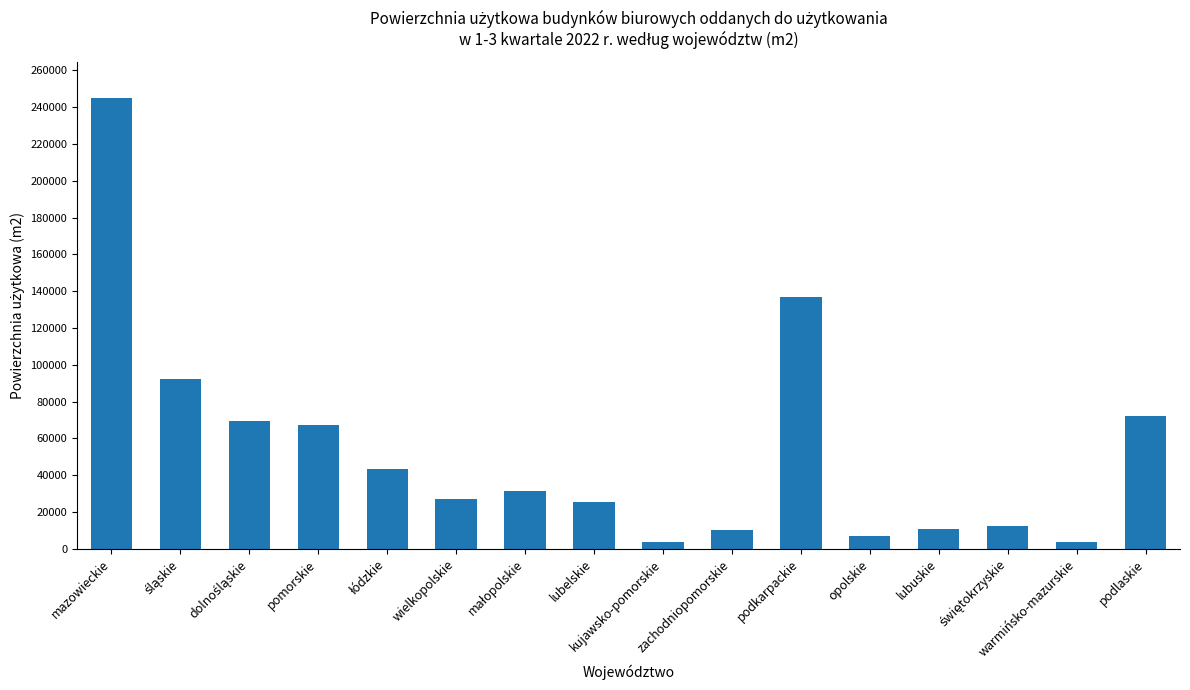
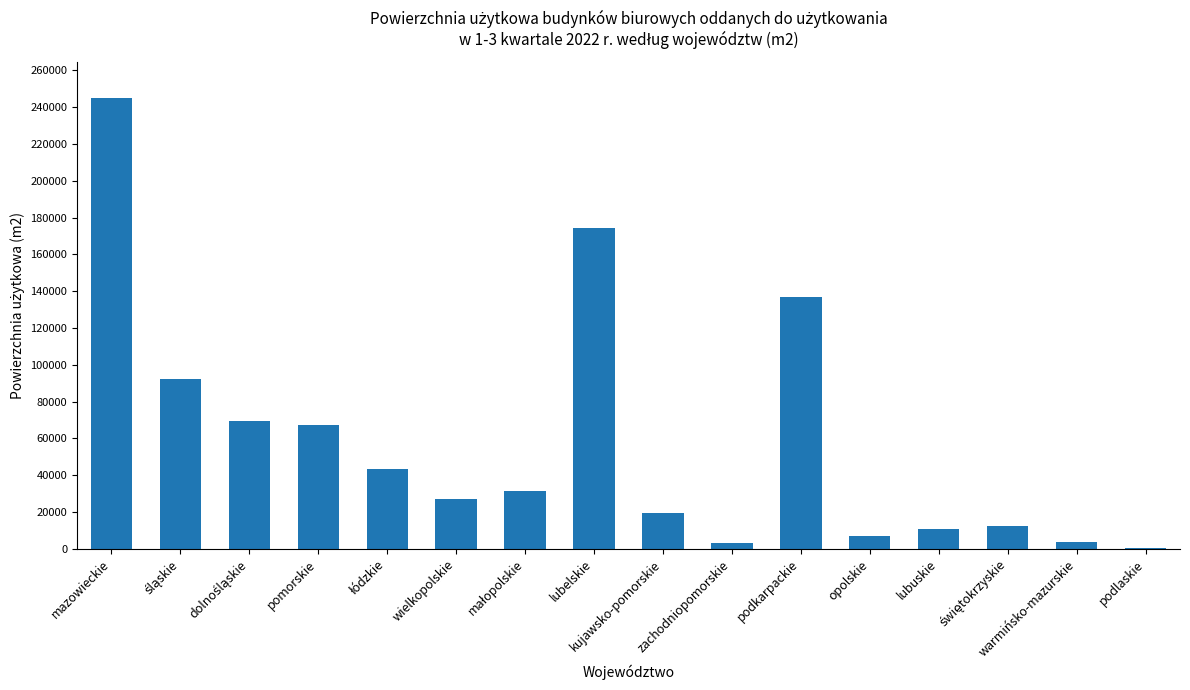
  {
    "mazowieckie": 245000,
    "śląskie": 93000,
    "dolnośląskie": 70000,
    "pomorskie": 67000,
    "łódzkie": 43000,
    "wielkopolskie": 27000,
    "małopolskie": 31000,
-   "lubelskie": 26000,
-   "kujawsko-pomorskie": 4000,
-   "zachodniopomorskie": 10000,
+   "lubelskie": 174000,
+   "kujawsko-pomorskie": 20000,
+   "zachodniopomorskie": 3000,
    "podkarpackie": 137000,
    "opolskie": 7000,
    "lubuskie": 11000,
    "świętokrzyskie": 12000,
    "warmińsko-mazurskie": 4000,
-   "podlaskie": 72000
+   "podlaskie": 1000
  }
